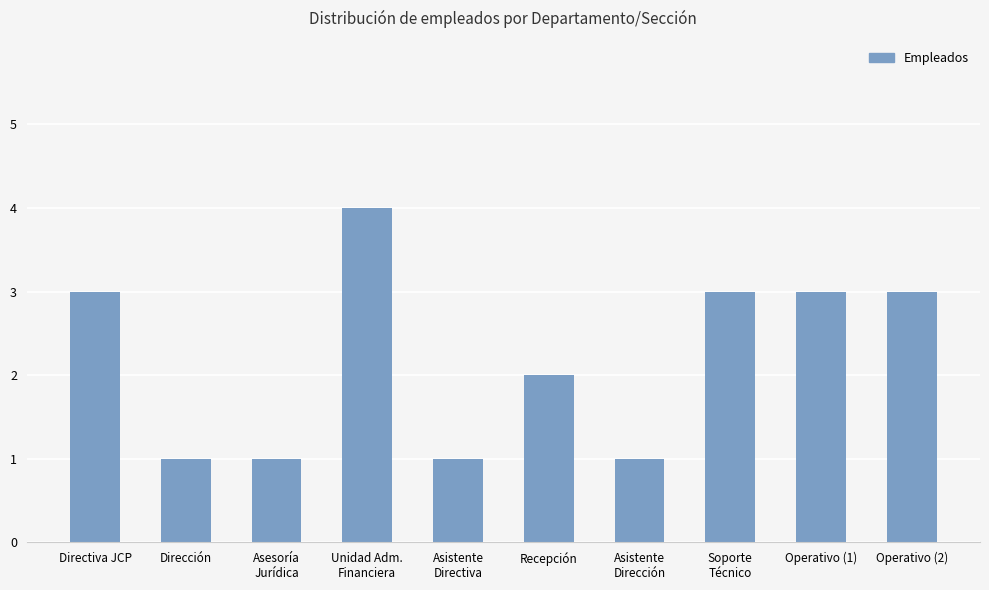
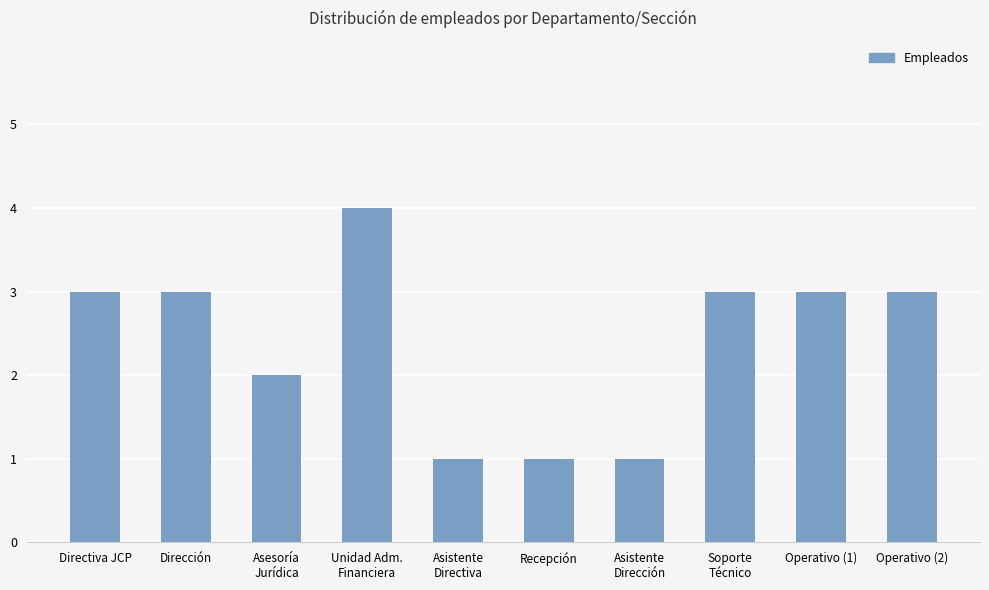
  {
    "Directiva JCP": 3,
-   "Dirección": 1,
-   "Asesoría Jurídica": 1,
+   "Dirección": 3,
+   "Asesoría Jurídica": 2,
    "Unidad Adm. Financiera": 4,
    "Asistente Directiva": 1,
-   "Recepción": 2,
+   "Recepción": 1,
    "Asistente Dirección": 1,
    "Soporte Técnico": 3,
    "Operativo (1)": 3,
    "Operativo (2)": 3
  }
